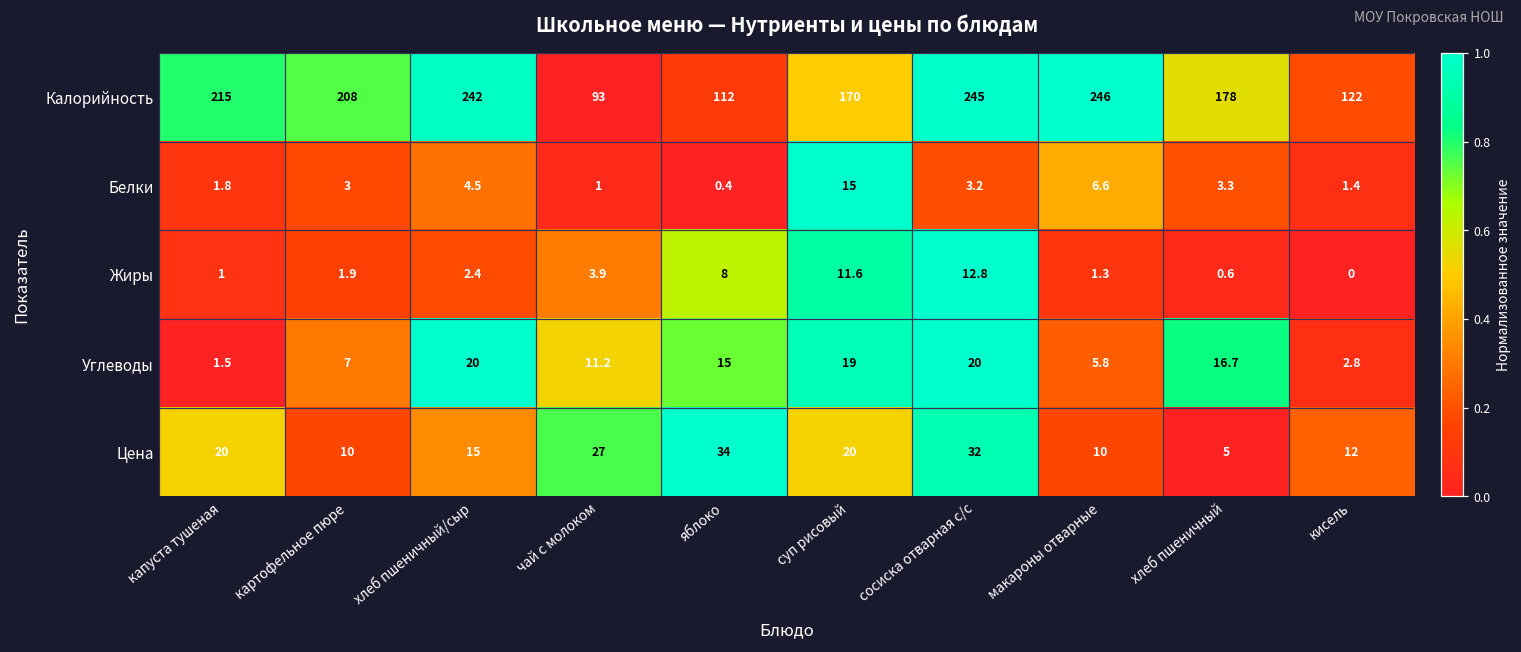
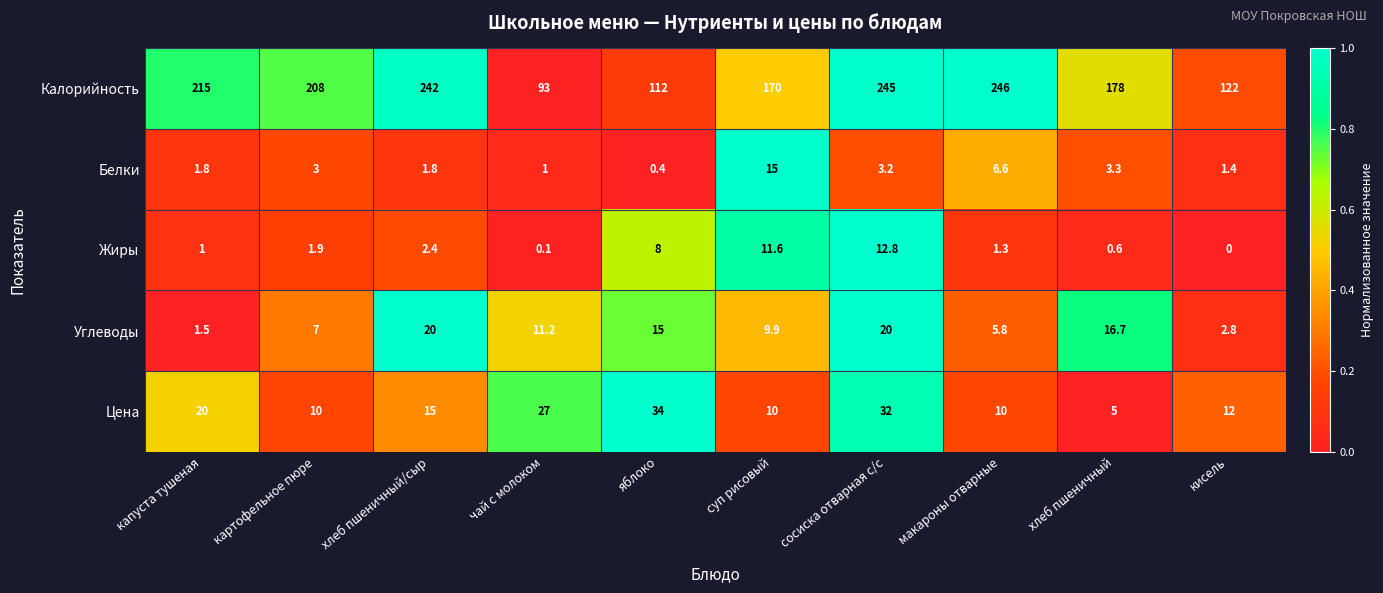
  {
    "Калорийность": {
      "капуста тушеная": 215,
      "картофельное пюре": 208,
      "хлеб пшеничный/сыр": 242,
      "чай с молоком": 93,
      "яблоко": 112,
      "суп рисовый": 170,
      "сосиска отварная с/с": 245,
      "макароны отварные": 246,
      "хлеб пшеничный": 178,
      "кисель": 122
    },
    "Белки": {
      "капуста тушеная": 1.8,
      "картофельное пюре": 3,
-     "хлеб пшеничный/сыр": 4.5,
+     "хлеб пшеничный/сыр": 1.8,
      "чай с молоком": 1,
      "яблоко": 0.4,
      "суп рисовый": 15,
      "сосиска отварная с/с": 3.2,
      "макароны отварные": 6.6,
      "хлеб пшеничный": 3.3,
      "кисель": 1.4
    },
    "Жиры": {
      "капуста тушеная": 1,
      "картофельное пюре": 1.9,
      "хлеб пшеничный/сыр": 2.4,
-     "чай с молоком": 3.9,
+     "чай с молоком": 0.1,
      "яблоко": 8,
      "суп рисовый": 11.6,
      "сосиска отварная с/с": 12.8,
      "макароны отварные": 1.3,
      "хлеб пшеничный": 0.6,
      "кисель": 0
    },
    "Углеводы": {
      "капуста тушеная": 1.5,
      "картофельное пюре": 7,
      "хлеб пшеничный/сыр": 20,
      "чай с молоком": 11.2,
      "яблоко": 15,
-     "суп рисовый": 19,
+     "суп рисовый": 9.9,
      "сосиска отварная с/с": 20,
      "макароны отварные": 5.8,
      "хлеб пшеничный": 16.7,
      "кисель": 2.8
    },
    "Цена": {
      "капуста тушеная": 20,
      "картофельное пюре": 10,
      "хлеб пшеничный/сыр": 15,
      "чай с молоком": 27,
      "яблоко": 34,
-     "суп рисовый": 20,
+     "суп рисовый": 10,
      "сосиска отварная с/с": 32,
      "макароны отварные": 10,
      "хлеб пшеничный": 5,
      "кисель": 12
    }
  }
